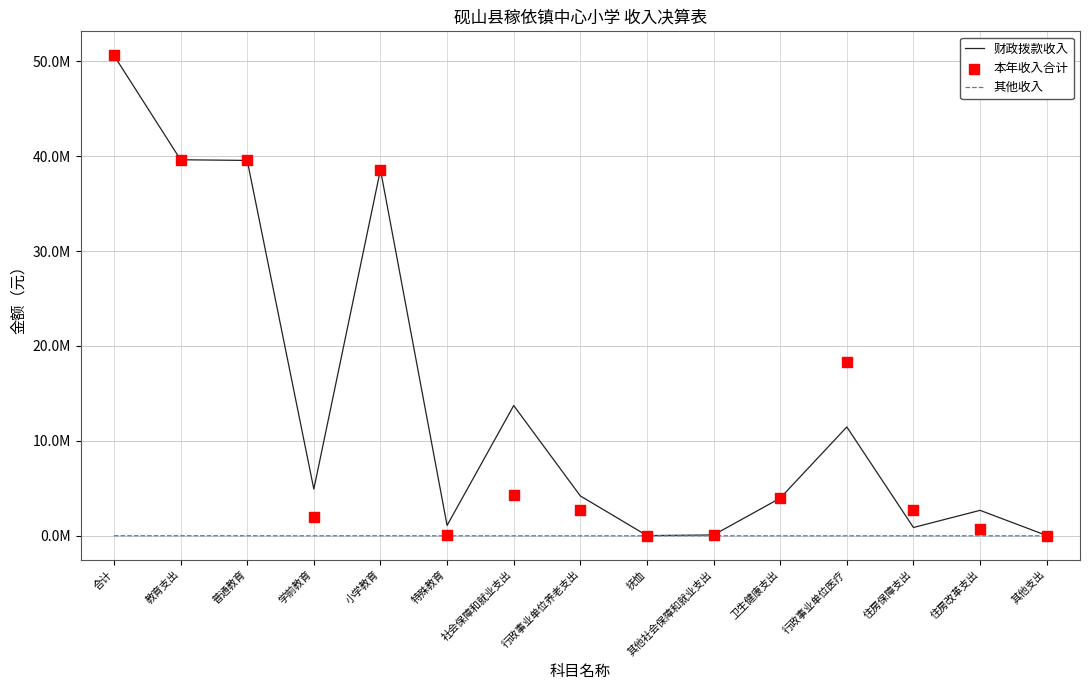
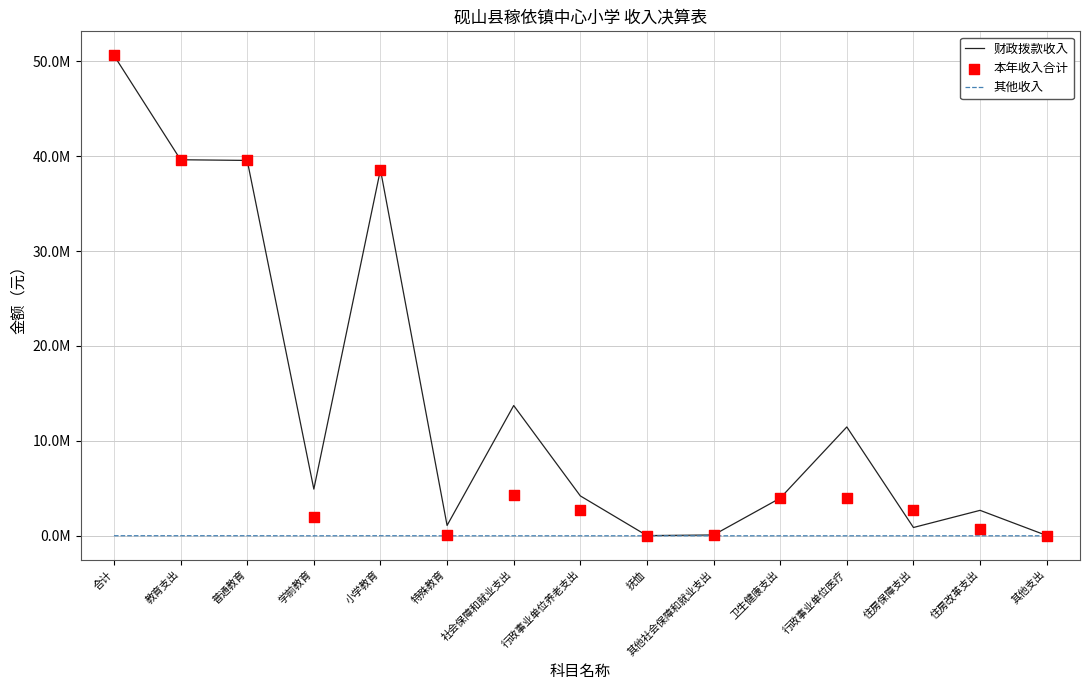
  {
    "财政拨款收入": {
      "学前教育": 5000000,
      "特殊教育": 1000000,
      "社会保障和就业支出": 14000000,
      "行政事业单位养老支出": 4000000,
      "行政事业单位医疗": 11000000,
      "住房保障支出": 1000000,
      "住房改革支出": 3000000
    },
    "本年收入合计": {
-     "行政事业单位医疗": 18000000
+     "行政事业单位医疗": 4000000
    },
    "其他收入": {
      "合计": 0,
      "教育支出": 0,
      "普通教育": 0,
      "学前教育": 0,
      "小学教育": 0,
      "社会保障和就业支出": 0,
      "行政事业单位养老支出": 0,
      "卫生健康支出": 0,
      "行政事业单位医疗": 0,
      "住房保障支出": 0,
      "住房改革支出": 0
    }
  }
